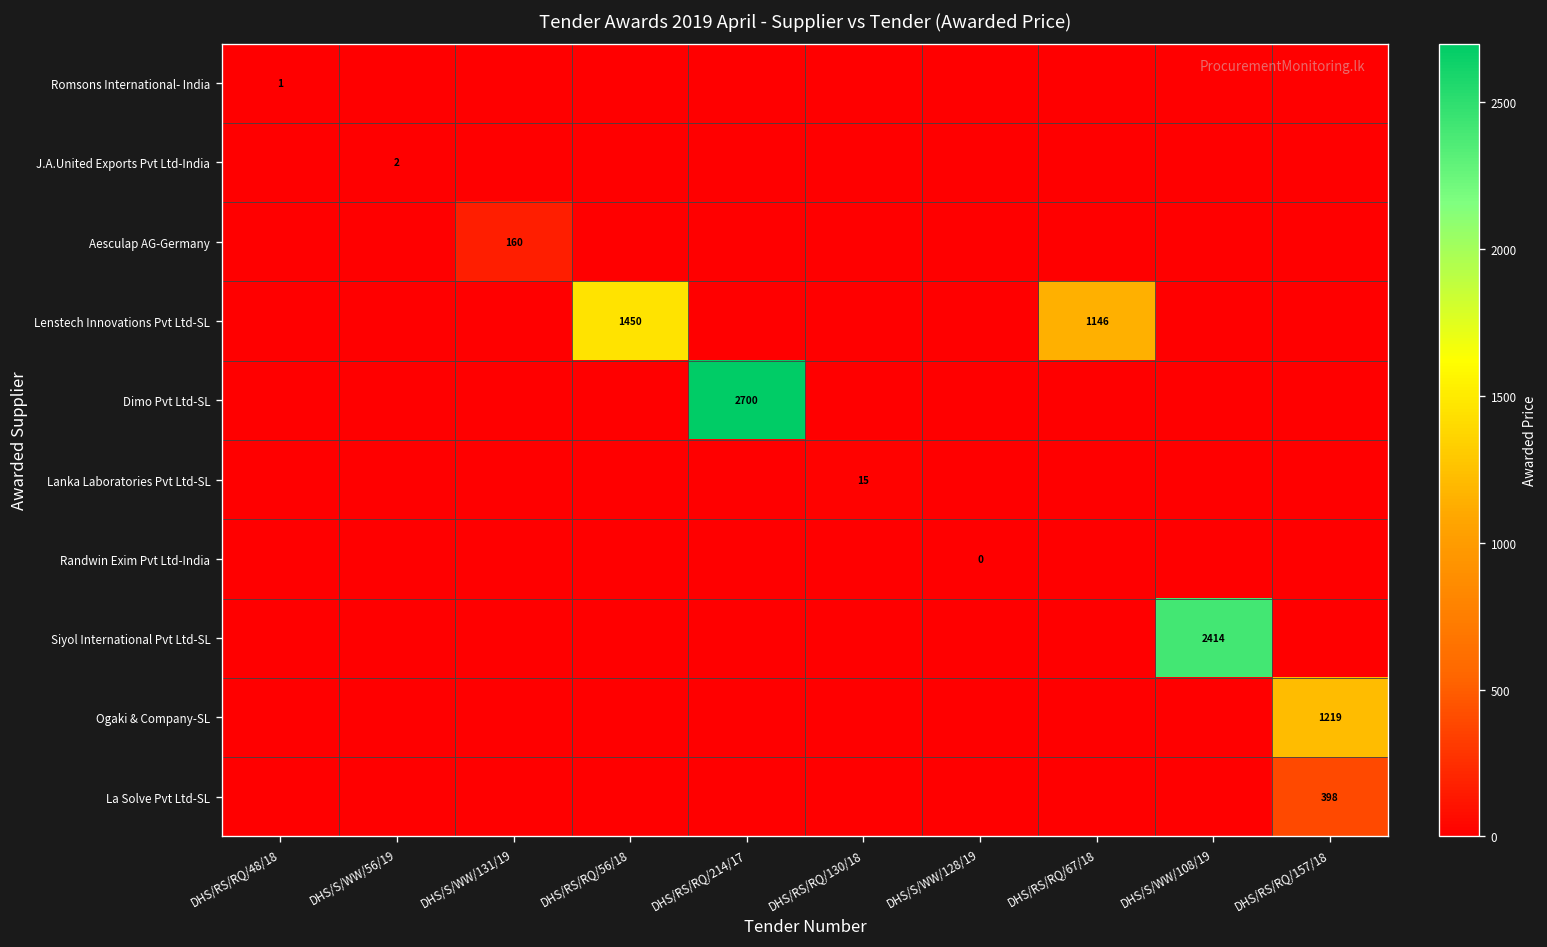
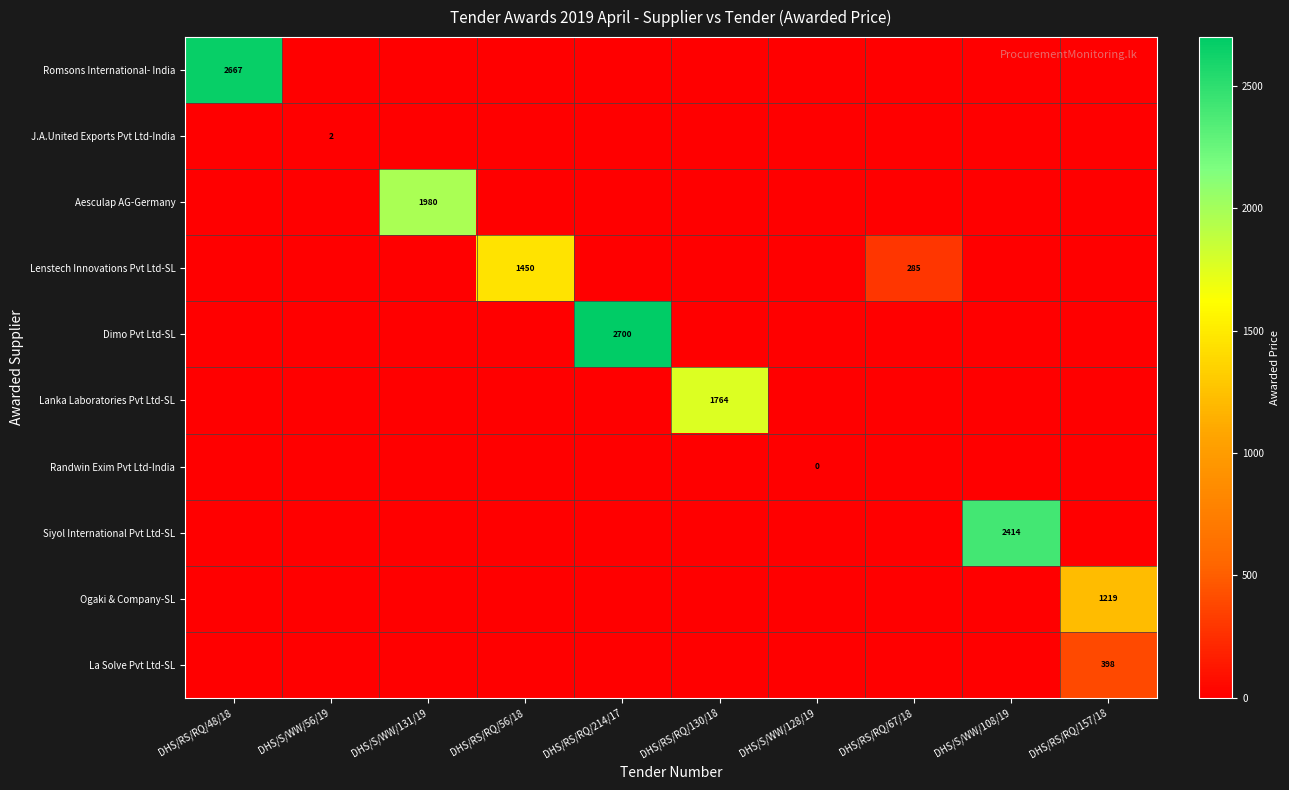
  {
    "Romsons International- India": {
-     "DHS/RS/RQ/48/18": 1
+     "DHS/RS/RQ/48/18": 2667
    },
    "J.A.United Exports Pvt Ltd-India": {
      "DHS/S/WW/56/19": 2
    },
    "Aesculap AG-Germany": {
-     "DHS/S/WW/131/19": 160
+     "DHS/S/WW/131/19": 1980
    },
    "Lenstech Innovations Pvt Ltd-SL": {
      "DHS/RS/RQ/56/18": 1450,
-     "DHS/RS/RQ/67/18": 1146
+     "DHS/RS/RQ/67/18": 285
    },
    "Dimo Pvt Ltd-SL": {
      "DHS/RS/RQ/214/17": 2700
    },
    "Lanka Laboratories Pvt Ltd-SL": {
-     "DHS/RS/RQ/130/18": 15
+     "DHS/RS/RQ/130/18": 1764
    },
    "Randwin Exim Pvt Ltd-India": {
      "DHS/S/WW/128/19": 0
    },
    "Siyol International Pvt Ltd-SL": {
      "DHS/S/WW/108/19": 2414
    },
    "Ogaki & Company-SL": {
      "DHS/RS/RQ/157/18": 1219
    },
    "La Solve Pvt Ltd-SL": {
      "DHS/RS/RQ/157/18": 398
    }
  }
